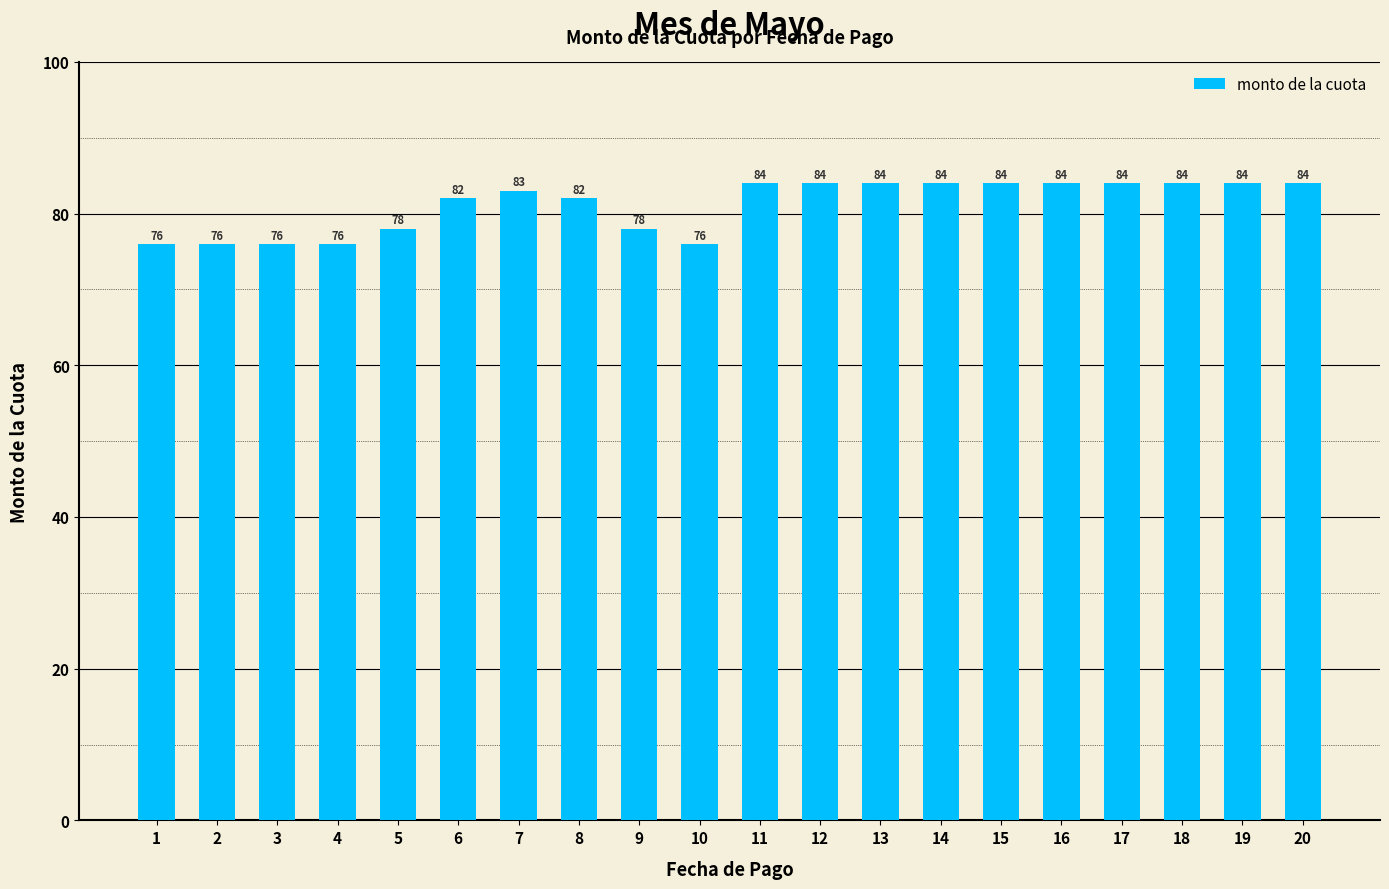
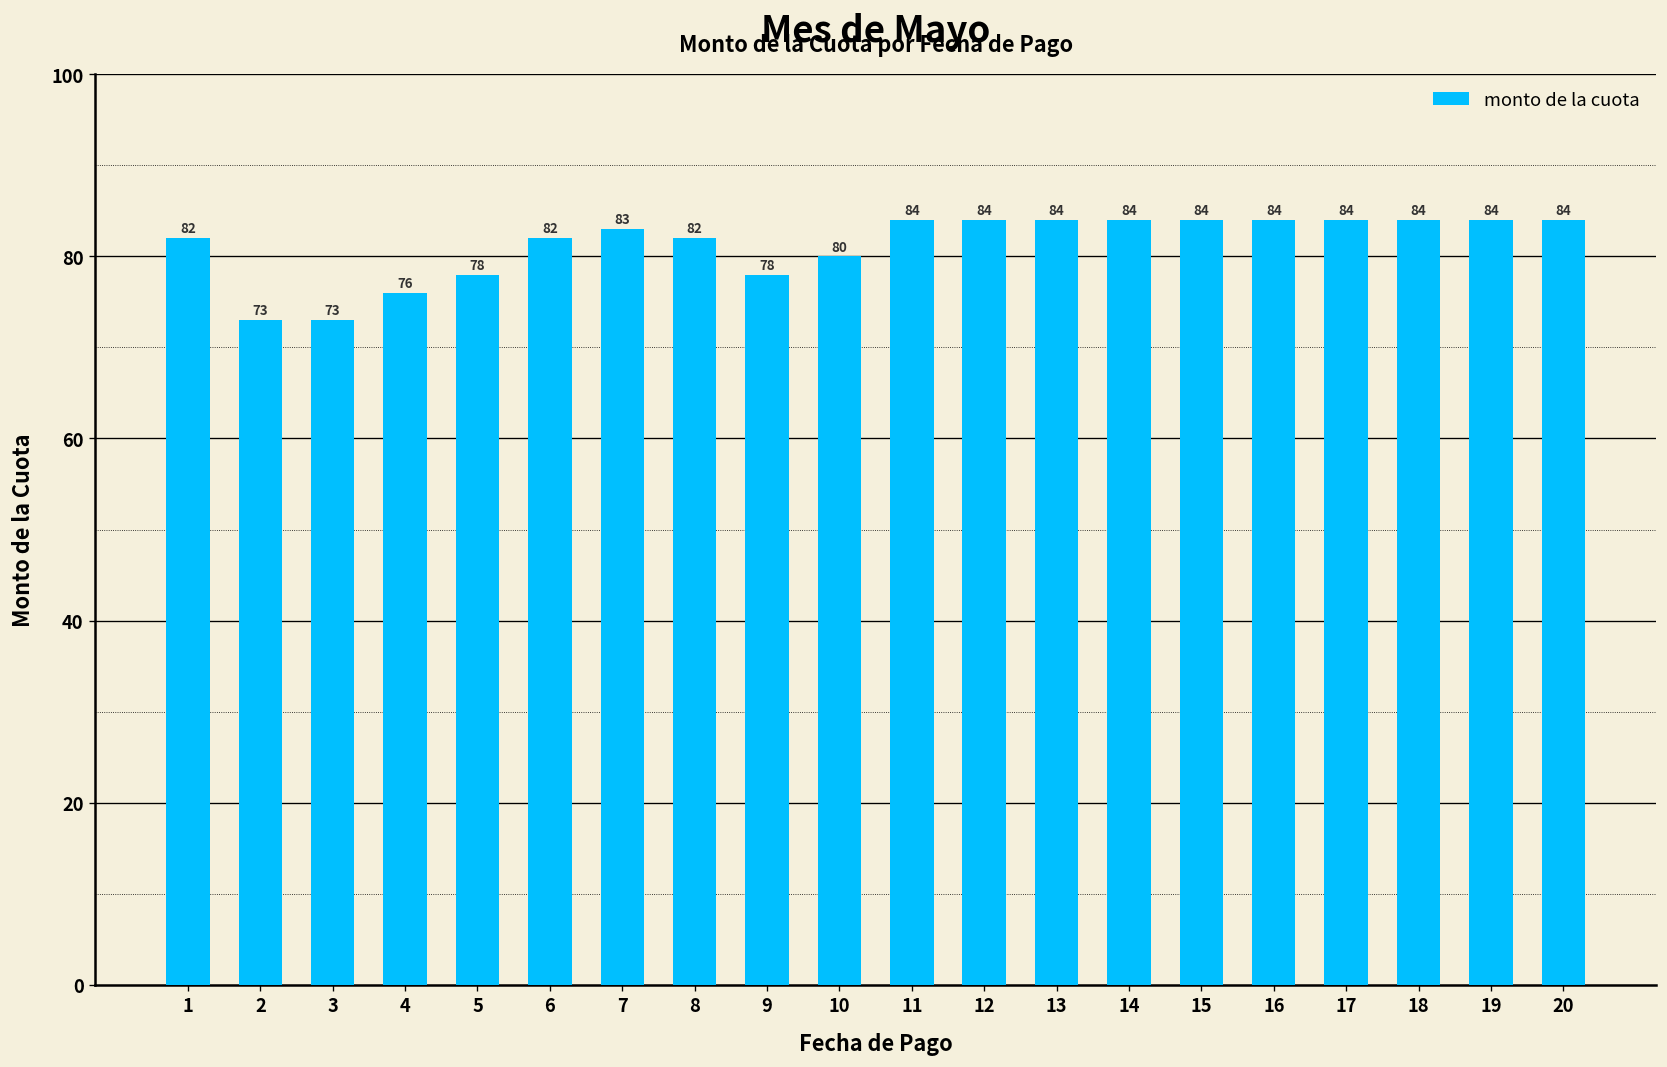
  {
-   "1": 76,
-   "2": 76,
-   "3": 76,
+   "1": 82,
+   "2": 73,
+   "3": 73,
    "4": 76,
    "5": 78,
    "6": 82,
    "7": 83,
    "8": 82,
    "9": 78,
-   "10": 76,
+   "10": 80,
    "11": 84,
    "12": 84,
    "13": 84,
    "14": 84,
    "15": 84,
    "16": 84,
    "17": 84,
    "18": 84,
    "19": 84,
    "20": 84
  }
